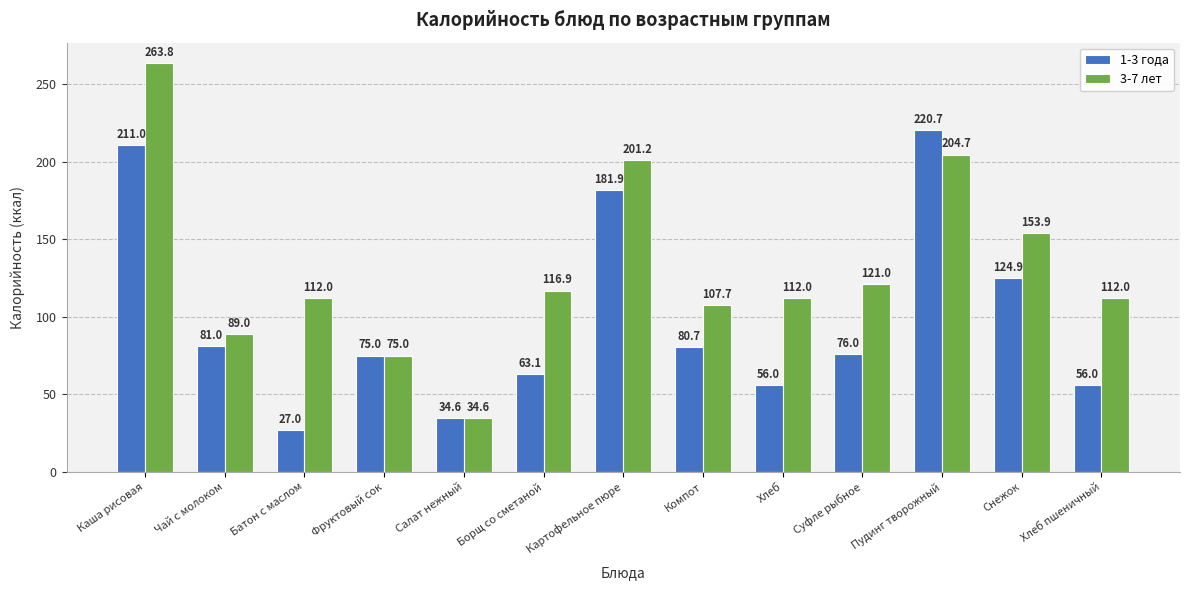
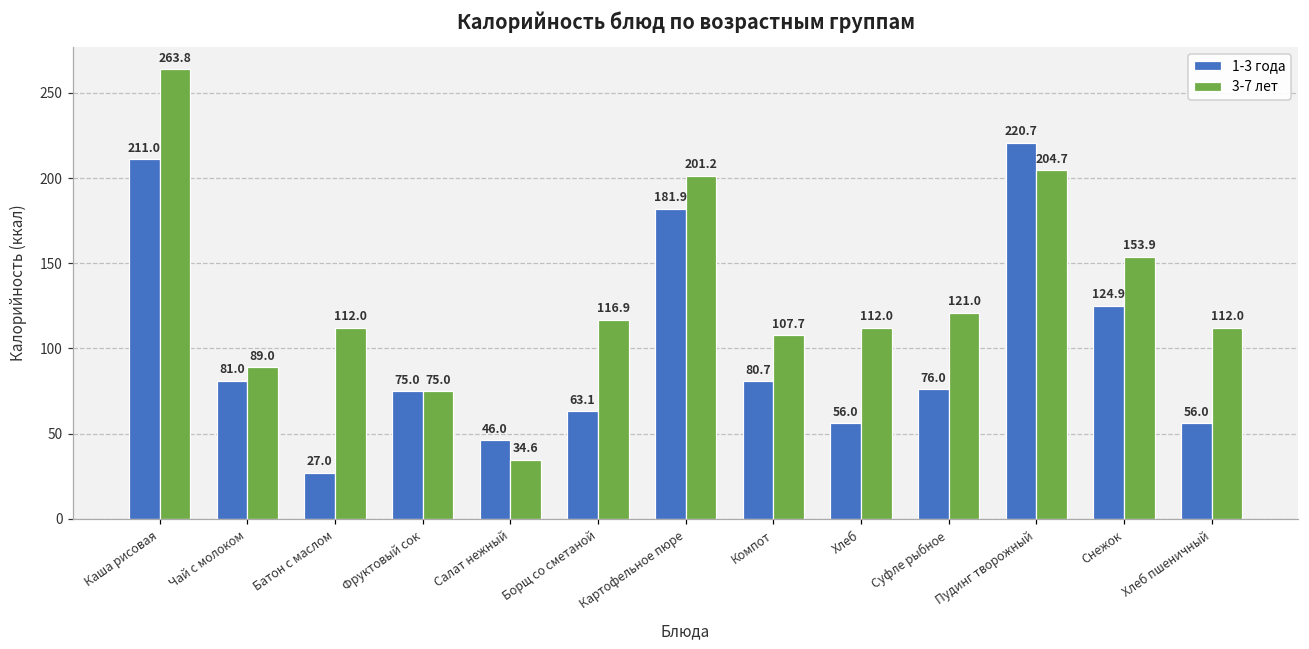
  {
    "1-3 года": {
      "Каша рисовая": 211.0,
      "Чай с молоком": 81.0,
      "Батон с маслом": 27.0,
      "Фруктовый сок": 75.0,
-     "Салат нежный": 34.6,
+     "Салат нежный": 46.0,
      "Борщ со сметаной": 63.1,
      "Картофельное пюре": 181.9,
      "Компот": 80.7,
      "Хлеб": 56.0,
      "Суфле рыбное": 76.0,
      "Пудинг творожный": 220.7,
      "Снежок": 124.9,
      "Хлеб пшеничный": 56.0
    },
    "3-7 лет": {
      "Каша рисовая": 263.8,
      "Чай с молоком": 89.0,
      "Батон с маслом": 112.0,
      "Фруктовый сок": 75.0,
      "Салат нежный": 34.6,
      "Борщ со сметаной": 116.9,
      "Картофельное пюре": 201.2,
      "Компот": 107.7,
      "Хлеб": 112.0,
      "Суфле рыбное": 121.0,
      "Пудинг творожный": 204.7,
      "Снежок": 153.9,
      "Хлеб пшеничный": 112.0
    }
  }
